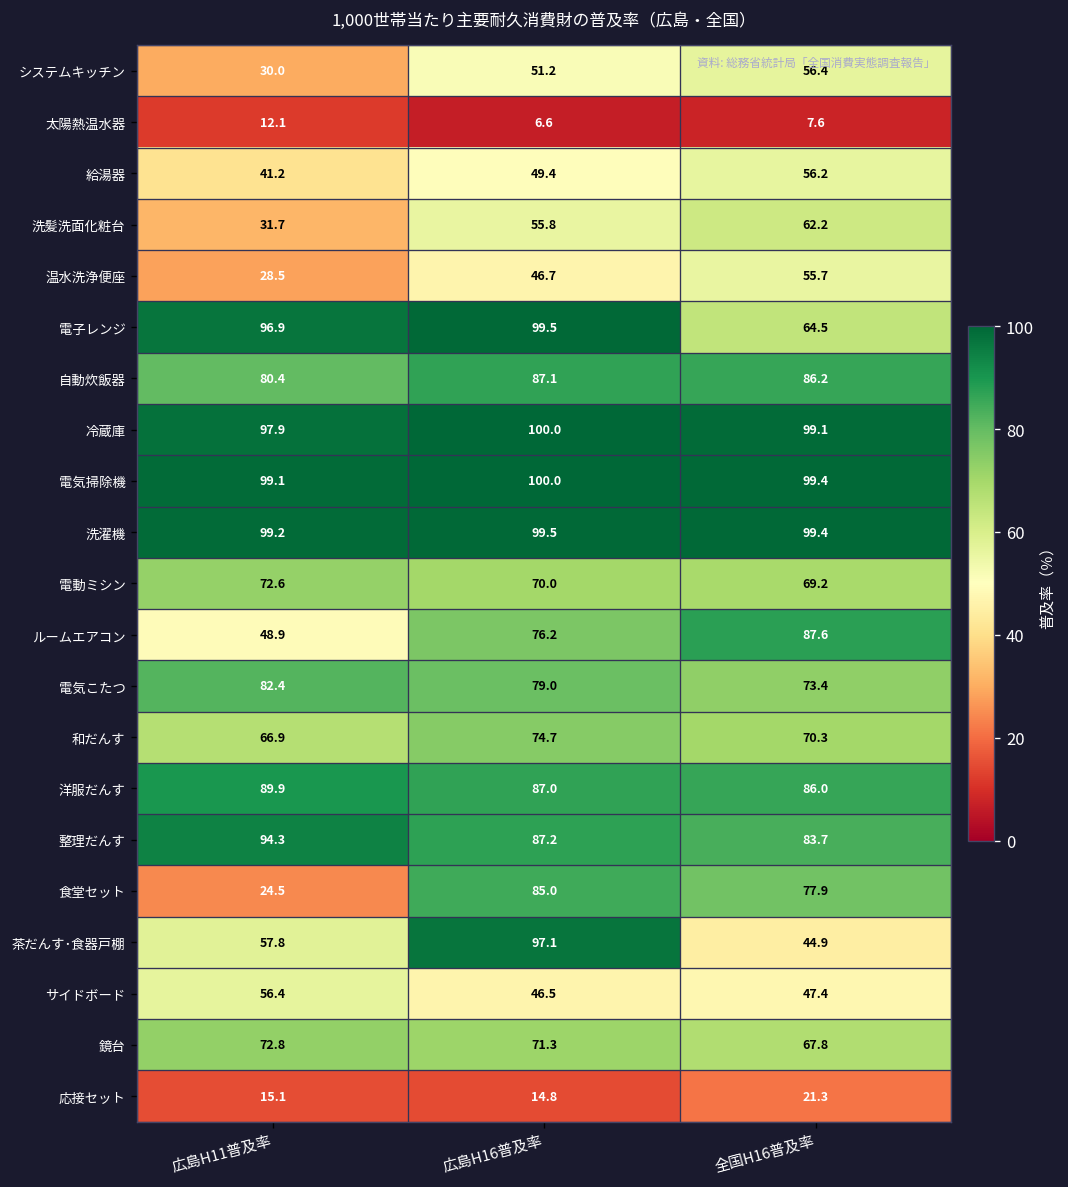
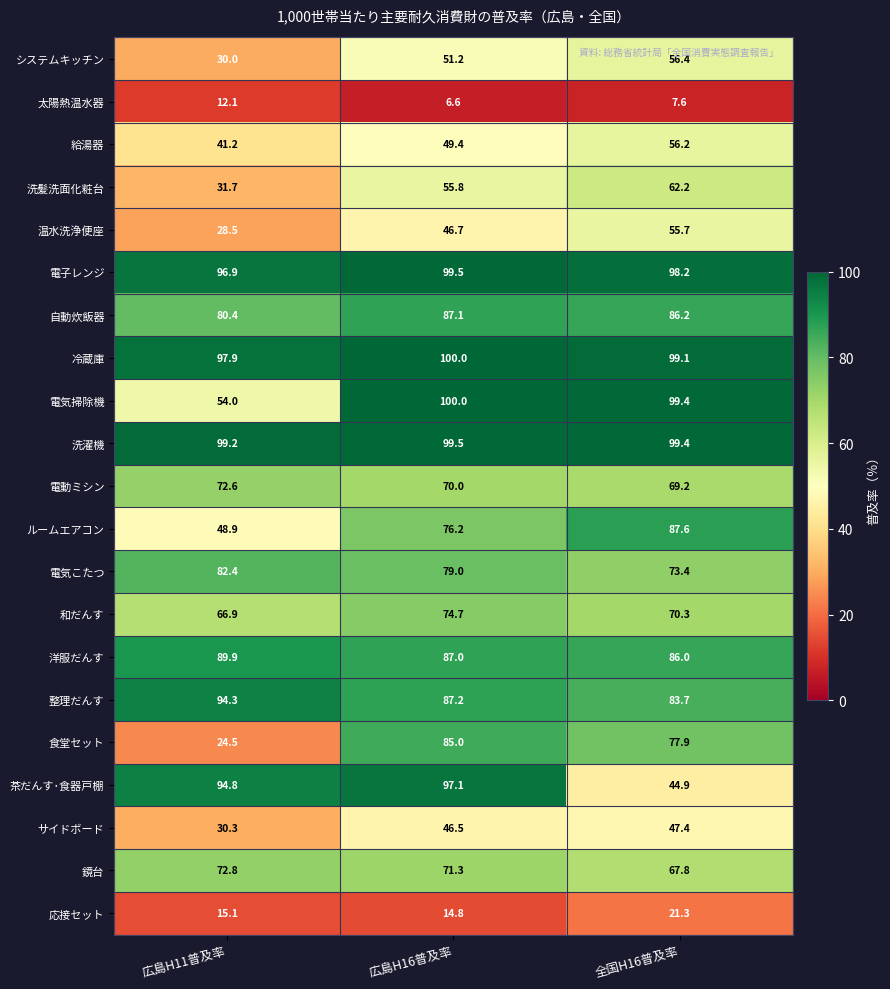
  {
    "システムキッチン": {
      "広島H11普及率": 30.0,
      "広島H16普及率": 51.2
    },
    "太陽熱温水器": {
      "広島H11普及率": 12.1,
      "広島H16普及率": 6.6,
      "全国H16普及率": 7.6
    },
    "給湯器": {
      "広島H11普及率": 41.2,
      "広島H16普及率": 49.4,
      "全国H16普及率": 56.2
    },
    "洗髪洗面化粧台": {
      "広島H11普及率": 31.7,
      "広島H16普及率": 55.8,
      "全国H16普及率": 62.2
    },
    "温水洗浄便座": {
      "広島H11普及率": 28.5,
      "広島H16普及率": 46.7,
      "全国H16普及率": 55.7
    },
    "電子レンジ": {
      "広島H11普及率": 96.9,
      "広島H16普及率": 99.5,
-     "全国H16普及率": 64.5
+     "全国H16普及率": 98.2
    },
    "自動炊飯器": {
      "広島H11普及率": 80.4,
      "広島H16普及率": 87.1,
      "全国H16普及率": 86.2
    },
    "冷蔵庫": {
      "広島H11普及率": 97.9,
      "広島H16普及率": 100.0,
      "全国H16普及率": 99.1
    },
    "電気掃除機": {
-     "広島H11普及率": 99.1,
+     "広島H11普及率": 54.0,
      "広島H16普及率": 100.0,
      "全国H16普及率": 99.4
    },
    "洗濯機": {
      "広島H11普及率": 99.2,
      "広島H16普及率": 99.5,
      "全国H16普及率": 99.4
    },
    "電動ミシン": {
      "広島H11普及率": 72.6,
      "広島H16普及率": 70.0,
      "全国H16普及率": 69.2
    },
    "ルームエアコン": {
      "広島H11普及率": 48.9,
      "広島H16普及率": 76.2,
      "全国H16普及率": 87.6
    },
    "電気こたつ": {
      "広島H11普及率": 82.4,
      "広島H16普及率": 79.0,
      "全国H16普及率": 73.4
    },
    "和だんす": {
      "広島H11普及率": 66.9,
      "広島H16普及率": 74.7,
      "全国H16普及率": 70.3
    },
    "洋服だんす": {
      "広島H11普及率": 89.9,
      "広島H16普及率": 87.0,
      "全国H16普及率": 86.0
    },
    "整理だんす": {
      "広島H11普及率": 94.3,
      "広島H16普及率": 87.2,
      "全国H16普及率": 83.7
    },
    "食堂セット": {
      "広島H11普及率": 24.5,
      "広島H16普及率": 85.0,
      "全国H16普及率": 77.9
    },
    "茶だんす･食器戸棚": {
-     "広島H11普及率": 57.8,
+     "広島H11普及率": 94.8,
      "広島H16普及率": 97.1,
      "全国H16普及率": 44.9
    },
    "サイドボード": {
-     "広島H11普及率": 56.4,
+     "広島H11普及率": 30.3,
      "広島H16普及率": 46.5,
      "全国H16普及率": 47.4
    },
    "鏡台": {
      "広島H11普及率": 72.8,
      "広島H16普及率": 71.3,
      "全国H16普及率": 67.8
    },
    "応接セット": {
      "広島H11普及率": 15.1,
      "広島H16普及率": 14.8,
      "全国H16普及率": 21.3
    }
  }
